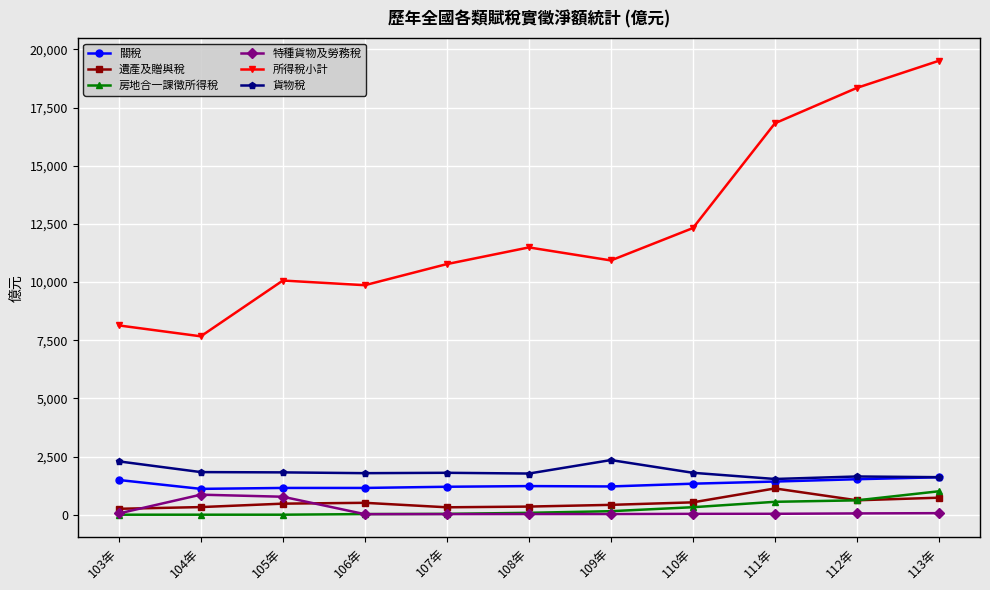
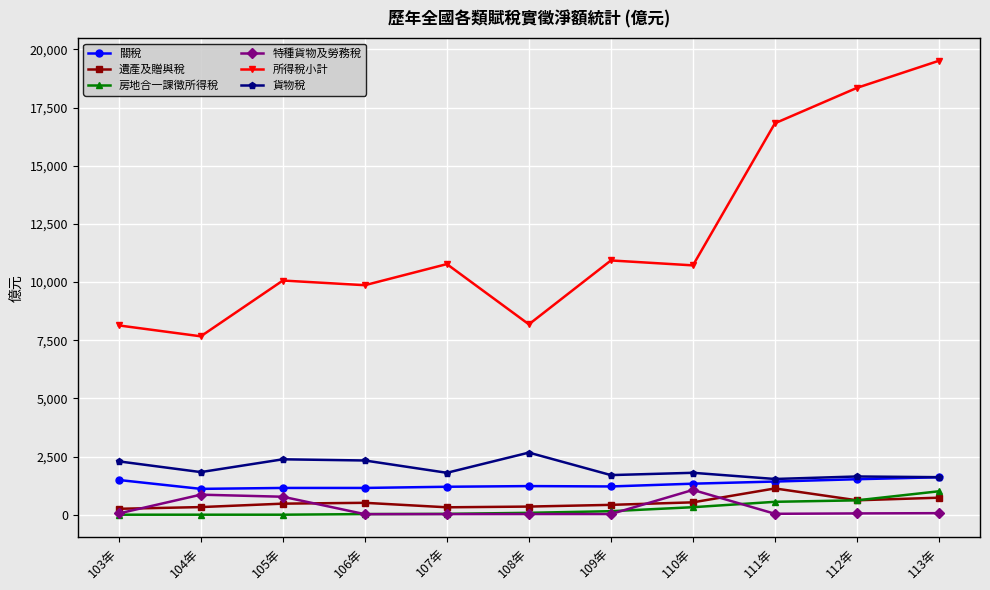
  {
    "關稅": {
      "103年": "1,500",
      "104年": "1,100",
      "105年": "1,200",
      "106年": "1,200",
      "107年": "1,200",
      "108年": "1,200",
      "109年": "1,200",
      "110年": "1,300",
      "112年": "1,500"
    },
    "遺產及贈與稅": {
      "103年": "300",
      "104年": "300",
      "105年": "500",
      "106年": "500",
      "107年": "300",
      "108年": "300",
      "109年": "400",
      "110年": "500",
      "111年": "1,100",
      "113年": "700"
    },
    "房地合一課徵所得稅": {
      "104年": "0",
      "105年": "0",
      "109年": "200",
      "110年": "300",
      "111年": "600",
      "113年": "1,000"
    },
    "特種貨物及勞務稅": {
      "104年": "900",
      "105年": "800",
      "109年": "0",
-     "110年": "0",
+     "110年": "1,100",
      "111年": "0",
      "112年": "100",
      "113年": "100"
    },
    "所得稅小計": {
      "103年": "8,100",
      "104年": "7,700",
      "105年": "10,100",
      "106年": "9,900",
      "107年": "10,800",
-     "108年": "11,500",
+     "108年": "8,200",
      "109年": "10,900",
-     "110年": "12,300",
+     "110年": "10,700",
      "111年": "16,800",
      "112年": "18,300",
      "113年": "19,500"
    },
    "貨物稅": {
      "103年": "2,300",
      "104年": "1,800",
-     "105年": "1,800",
-     "106年": "1,800",
+     "105年": "2,400",
+     "106年": "2,300",
      "107年": "1,800",
-     "108年": "1,800",
-     "109年": "2,300",
+     "108年": "2,700",
+     "109年": "1,700",
      "110年": "1,800",
      "112年": "1,600"
    }
  }
